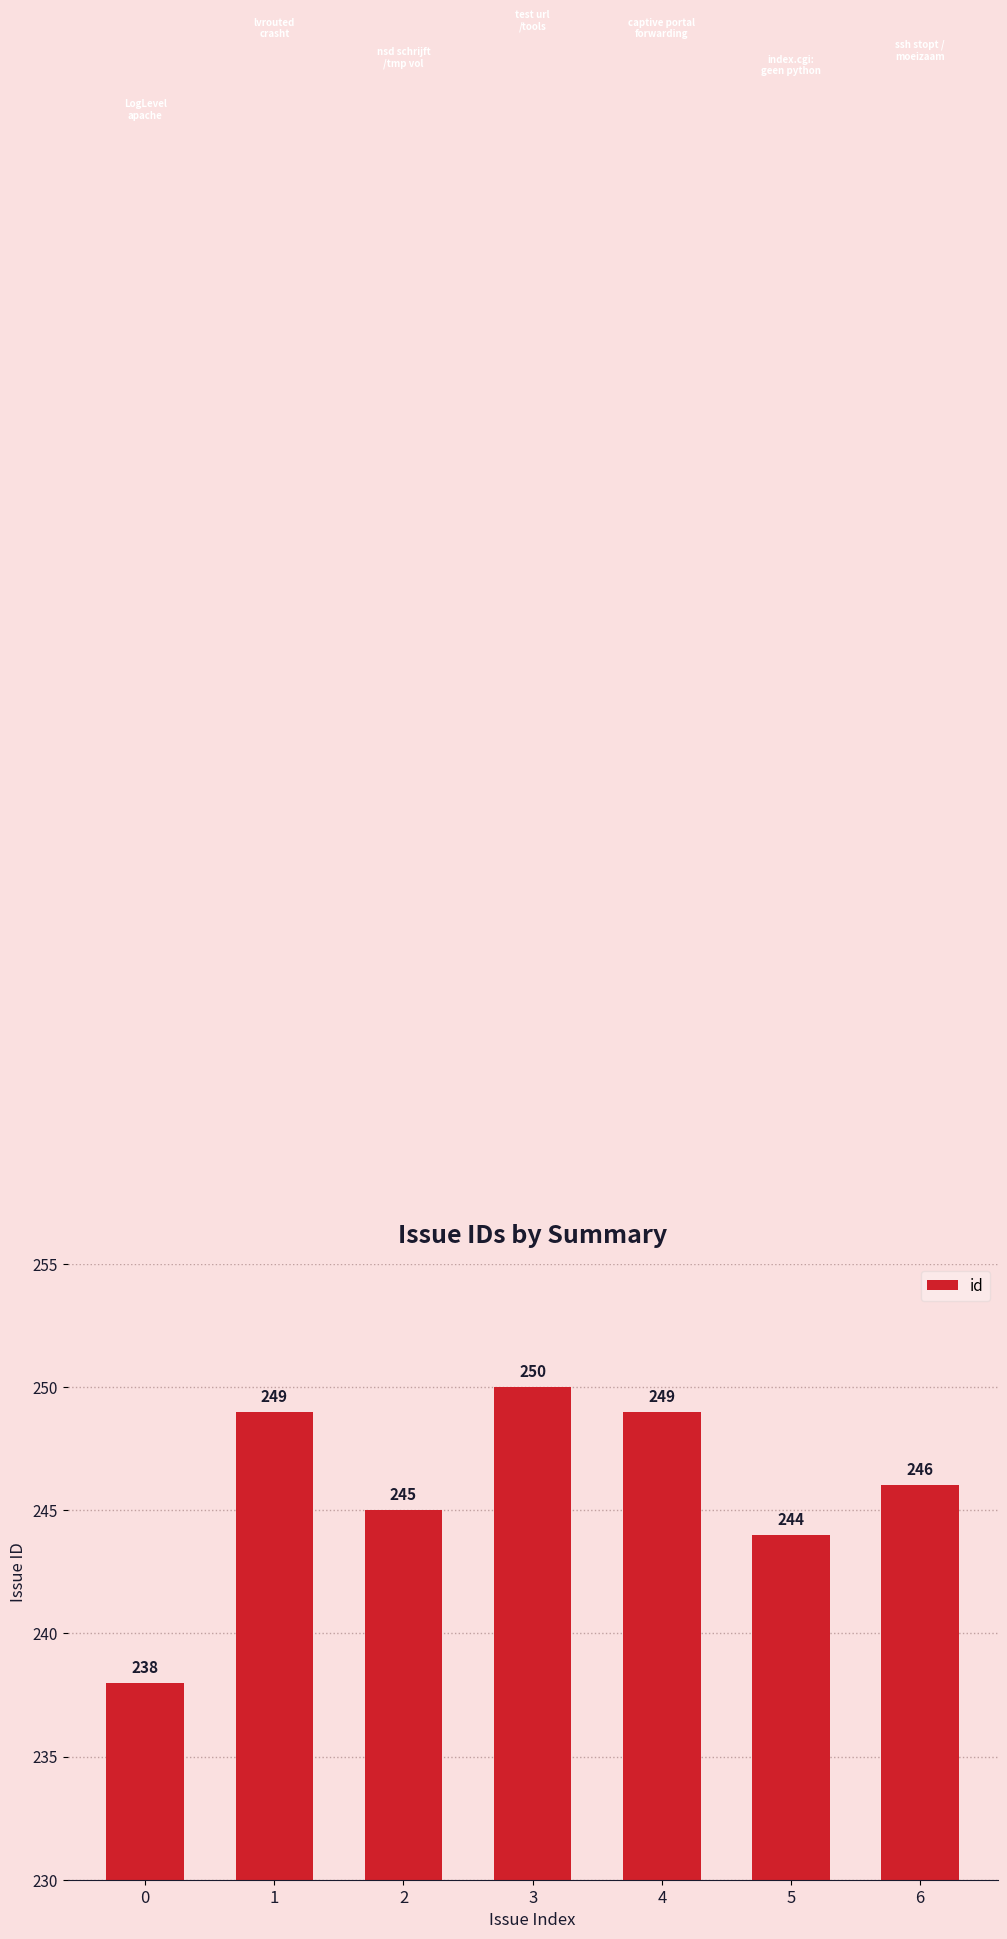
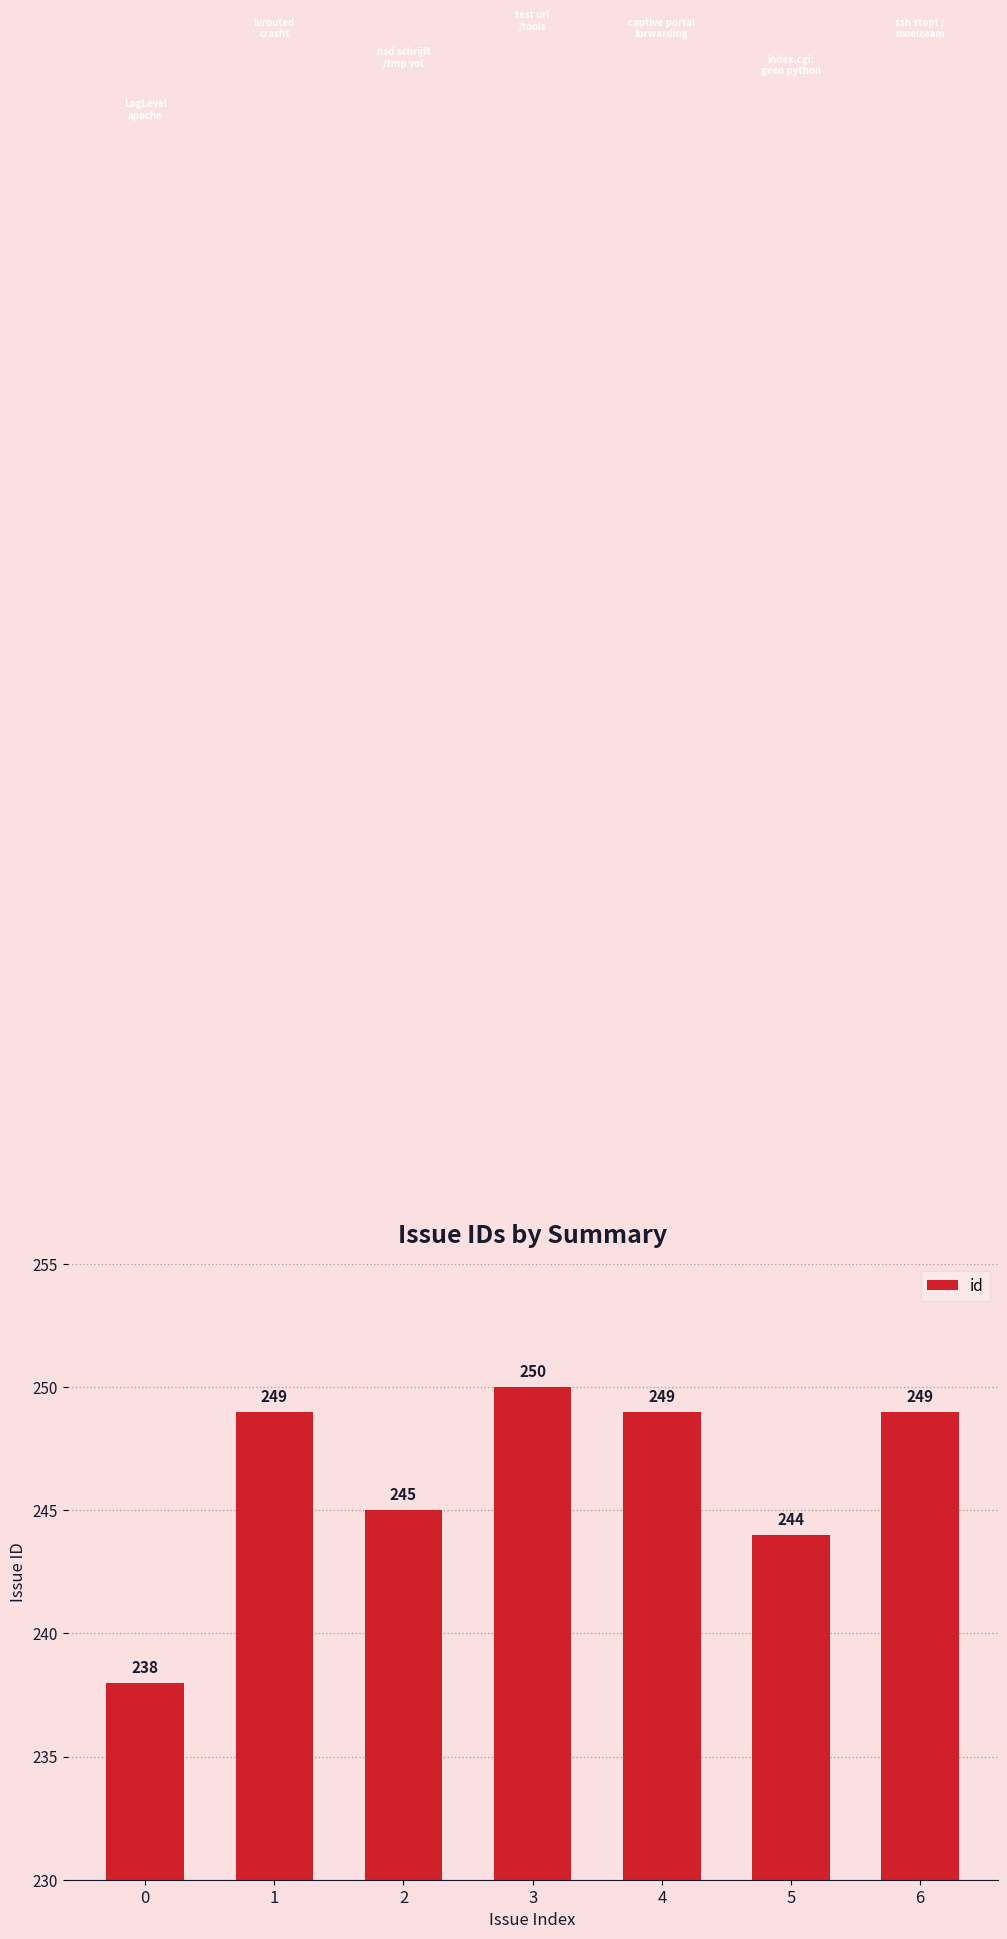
  {
    "0": 238,
    "1": 249,
    "2": 245,
    "3": 250,
    "4": 249,
    "5": 244,
-   "6": 246
+   "6": 249
  }
